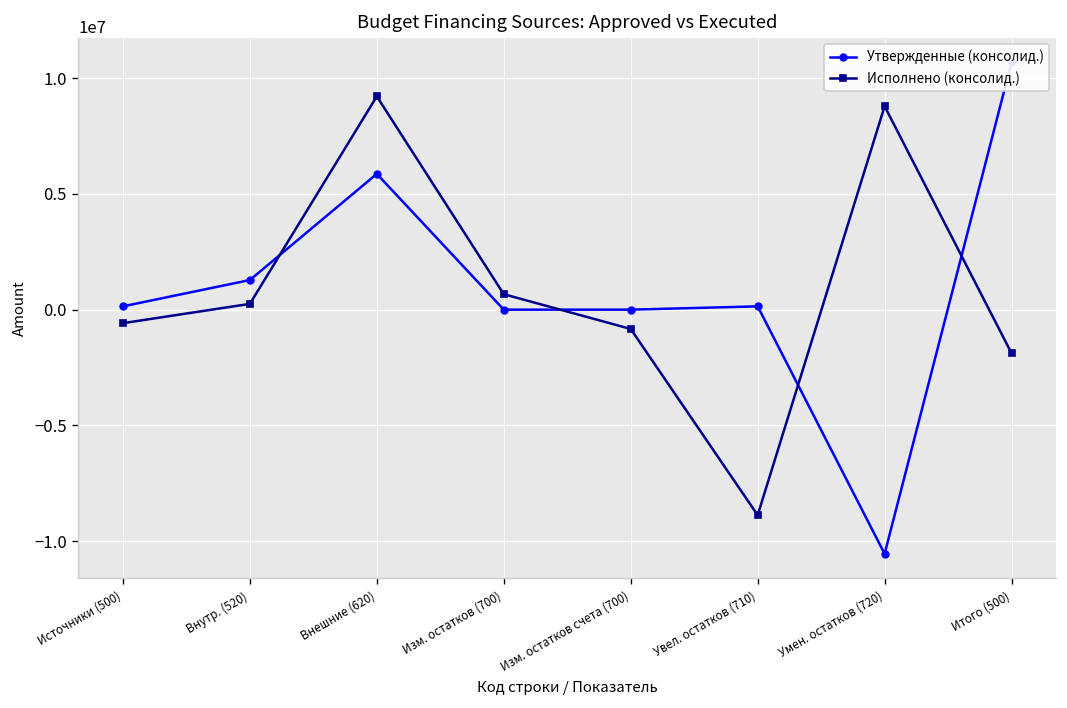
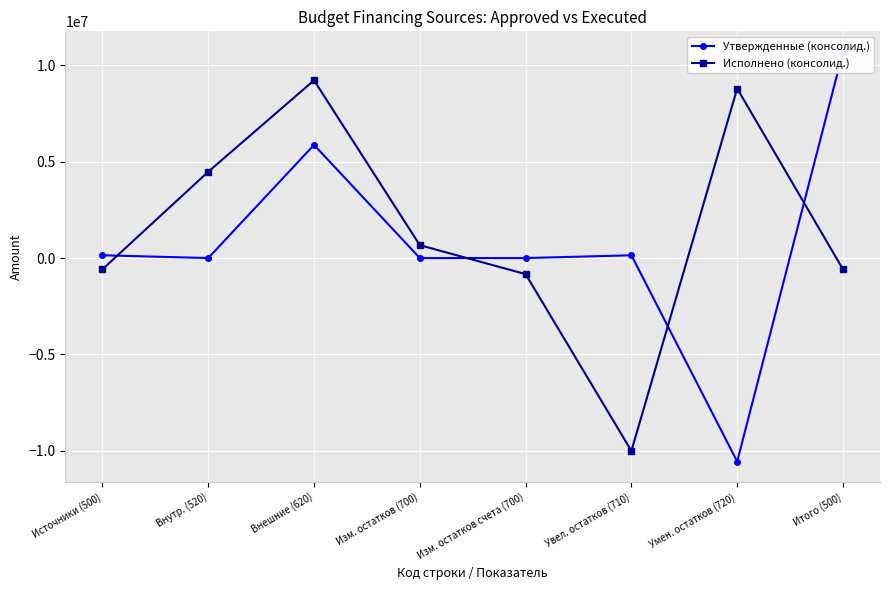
  {
    "Утвержденные (консолид.)": {
      "Источники (500)": 100000,
-     "Внутр. (520)": 1300000,
+     "Внутр. (520)": 0,
      "Внешние (620)": 5900000,
      "Изм. остатков (700)": 0,
      "Изм. остатков счета (700)": 0,
      "Увел. остатков (710)": 100000,
      "Умен. остатков (720)": -10600000
    },
    "Исполнено (консолид.)": {
      "Источники (500)": -600000,
-     "Внутр. (520)": 300000,
+     "Внутр. (520)": 4500000,
      "Внешние (620)": 9200000,
      "Изм. остатков (700)": 700000,
      "Изм. остатков счета (700)": -800000,
-     "Увел. остатков (710)": -8900000,
+     "Увел. остатков (710)": -10000000,
      "Умен. остатков (720)": 8800000,
-     "Итого (500)": -1900000
+     "Итого (500)": -600000
    }
  }
